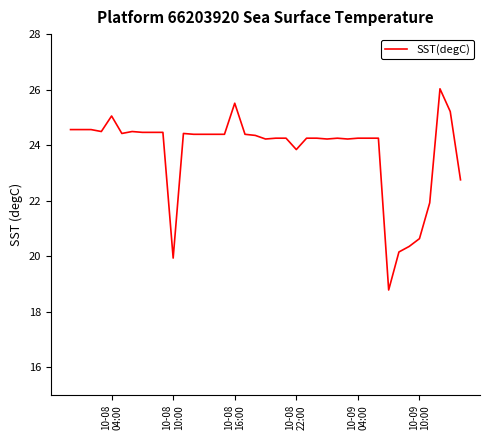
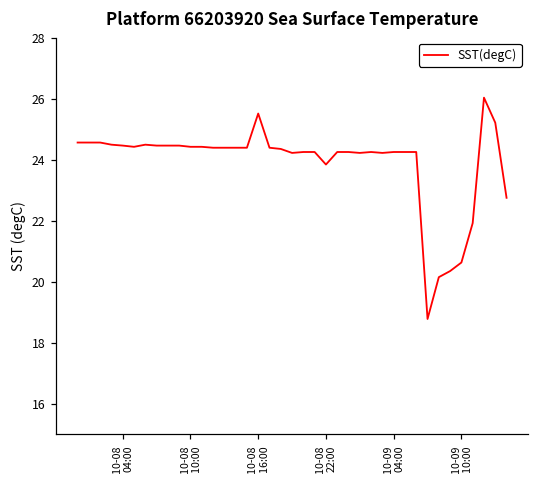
  {
-   "10-08 04:00": 25.1,
-   "10-08 10:00": 19.9,
+   "10-08 04:00": 24.5,
+   "10-08 10:00": 24.4,
    "10-08 16:00": 25.5,
    "10-08 22:00": 23.8,
    "10-09 04:00": 24.3,
    "10-09 10:00": 20.6
  }
